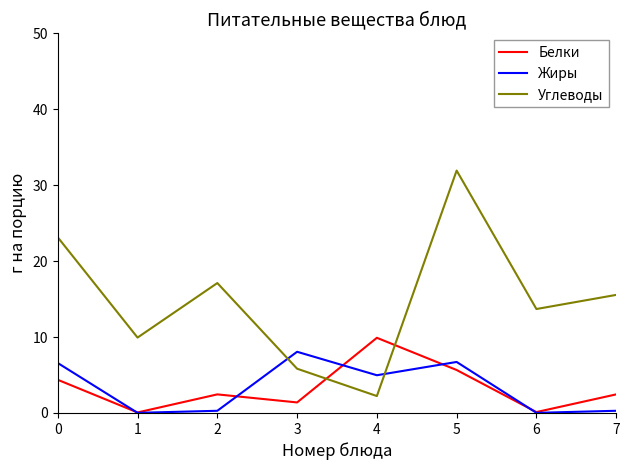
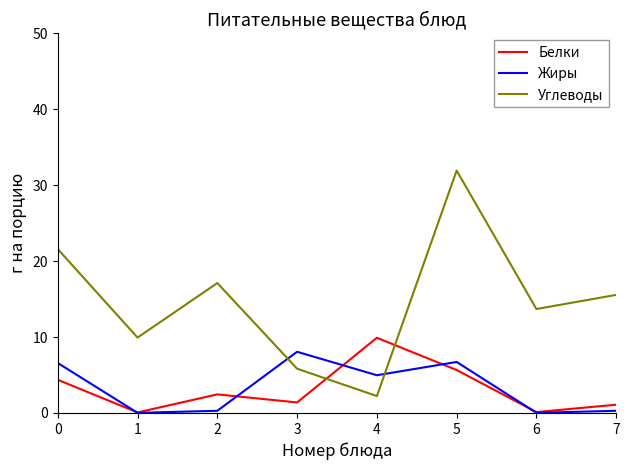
  {
    "Белки": {
      "0": 4,
      "2": 2,
      "3": 1,
      "4": 10,
      "5": 6,
-     "7": 2
+     "7": 1
    },
    "Жиры": {
      "0": 7,
      "2": 0,
      "3": 8,
      "4": 5,
      "5": 7,
      "7": 0
    },
    "Углеводы": {
-     "0": 23,
+     "0": 22,
      "1": 10,
      "2": 17,
      "3": 6,
      "4": 2,
      "5": 32,
      "6": 14,
      "7": 16
    }
  }
